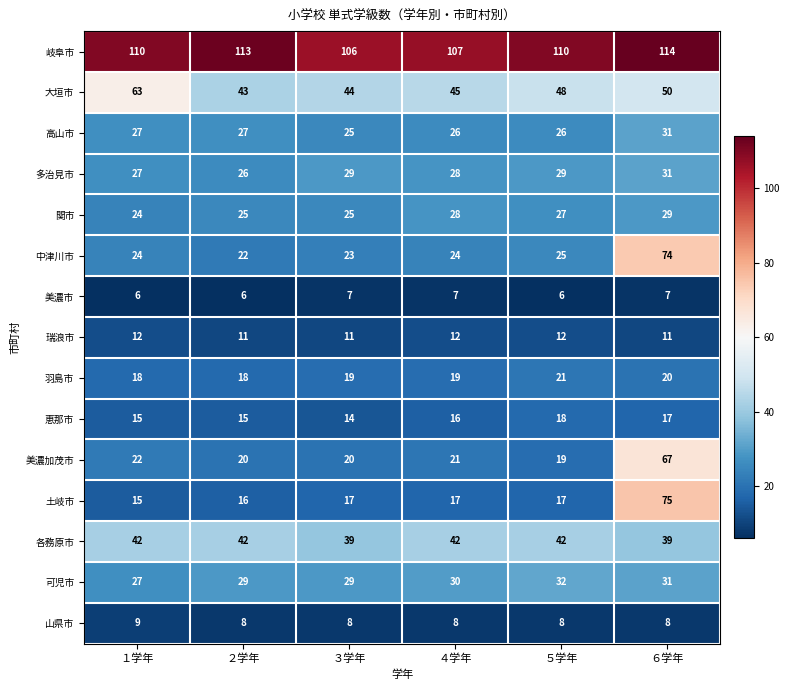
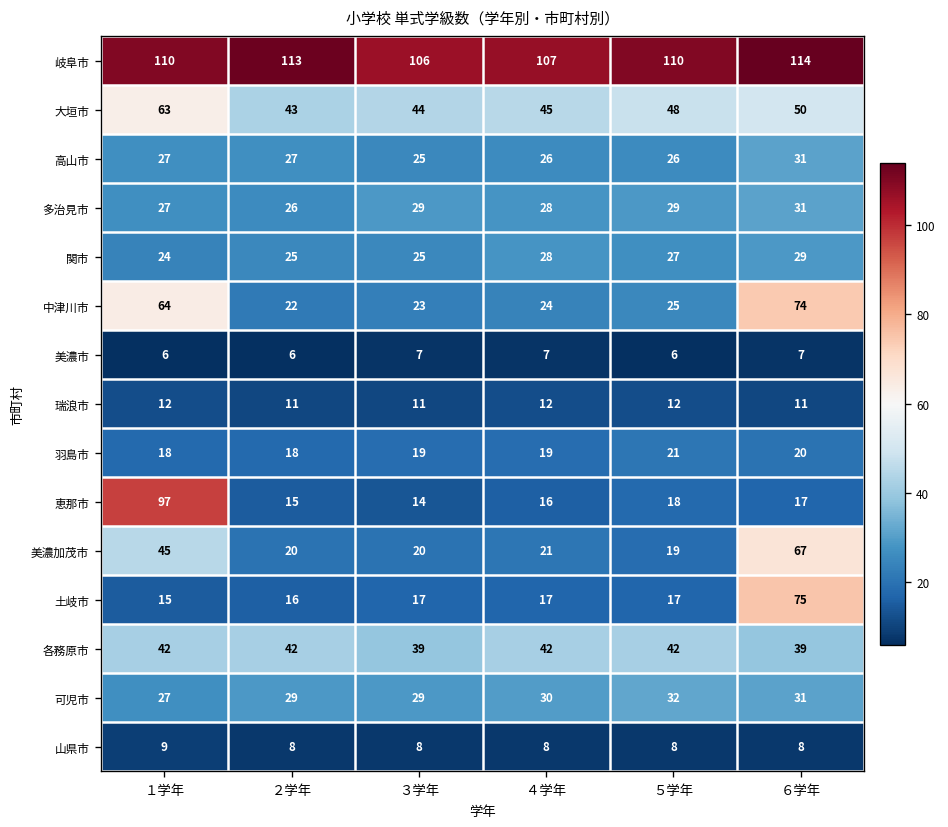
  {
    "岐阜市": {
      "１学年": 110,
      "２学年": 113,
      "３学年": 106,
      "４学年": 107,
      "５学年": 110,
      "６学年": 114
    },
    "大垣市": {
      "１学年": 63,
      "２学年": 43,
      "３学年": 44,
      "４学年": 45,
      "５学年": 48,
      "６学年": 50
    },
    "高山市": {
      "１学年": 27,
      "２学年": 27,
      "３学年": 25,
      "４学年": 26,
      "５学年": 26,
      "６学年": 31
    },
    "多治見市": {
      "１学年": 27,
      "２学年": 26,
      "３学年": 29,
      "４学年": 28,
      "５学年": 29,
      "６学年": 31
    },
    "関市": {
      "１学年": 24,
      "２学年": 25,
      "３学年": 25,
      "４学年": 28,
      "５学年": 27,
      "６学年": 29
    },
    "中津川市": {
-     "１学年": 24,
+     "１学年": 64,
      "２学年": 22,
      "３学年": 23,
      "４学年": 24,
      "５学年": 25,
      "６学年": 74
    },
    "美濃市": {
      "１学年": 6,
      "２学年": 6,
      "３学年": 7,
      "４学年": 7,
      "５学年": 6,
      "６学年": 7
    },
    "瑞浪市": {
      "１学年": 12,
      "２学年": 11,
      "３学年": 11,
      "４学年": 12,
      "５学年": 12,
      "６学年": 11
    },
    "羽島市": {
      "１学年": 18,
      "２学年": 18,
      "３学年": 19,
      "４学年": 19,
      "５学年": 21,
      "６学年": 20
    },
    "恵那市": {
-     "１学年": 15,
+     "１学年": 97,
      "２学年": 15,
      "３学年": 14,
      "４学年": 16,
      "５学年": 18,
      "６学年": 17
    },
    "美濃加茂市": {
-     "１学年": 22,
+     "１学年": 45,
      "２学年": 20,
      "３学年": 20,
      "４学年": 21,
      "５学年": 19,
      "６学年": 67
    },
    "土岐市": {
      "１学年": 15,
      "２学年": 16,
      "３学年": 17,
      "４学年": 17,
      "５学年": 17,
      "６学年": 75
    },
    "各務原市": {
      "１学年": 42,
      "２学年": 42,
      "３学年": 39,
      "４学年": 42,
      "５学年": 42,
      "６学年": 39
    },
    "可児市": {
      "１学年": 27,
      "２学年": 29,
      "３学年": 29,
      "４学年": 30,
      "５学年": 32,
      "６学年": 31
    },
    "山県市": {
      "１学年": 9,
      "２学年": 8,
      "３学年": 8,
      "４学年": 8,
      "５学年": 8,
      "６学年": 8
    }
  }
